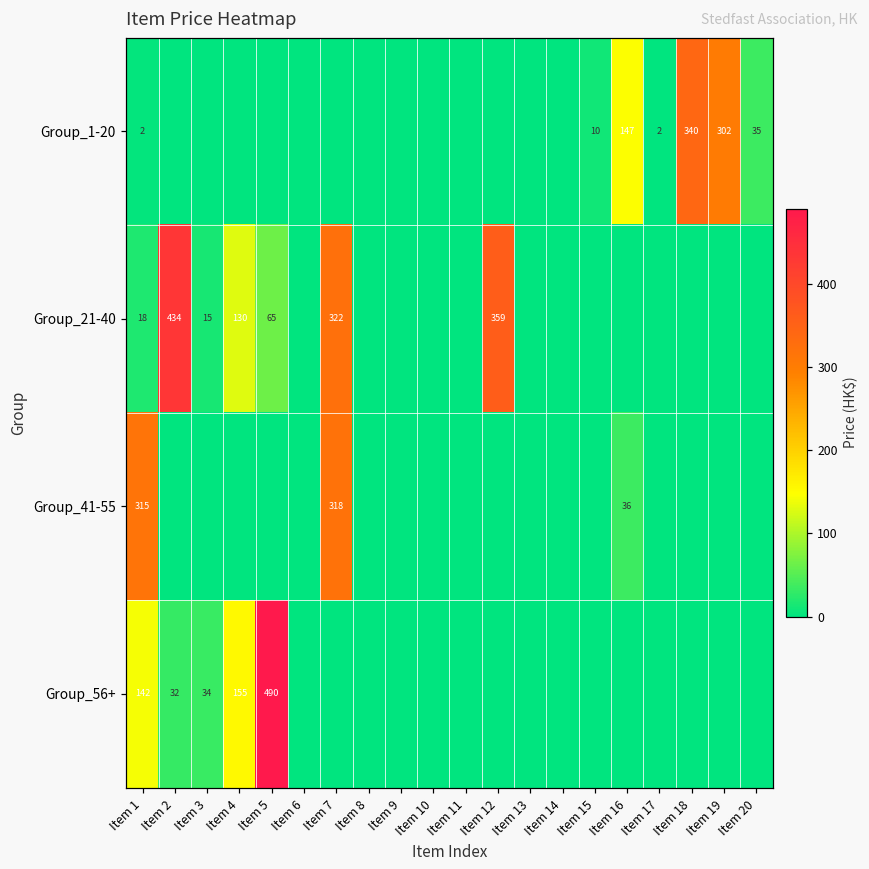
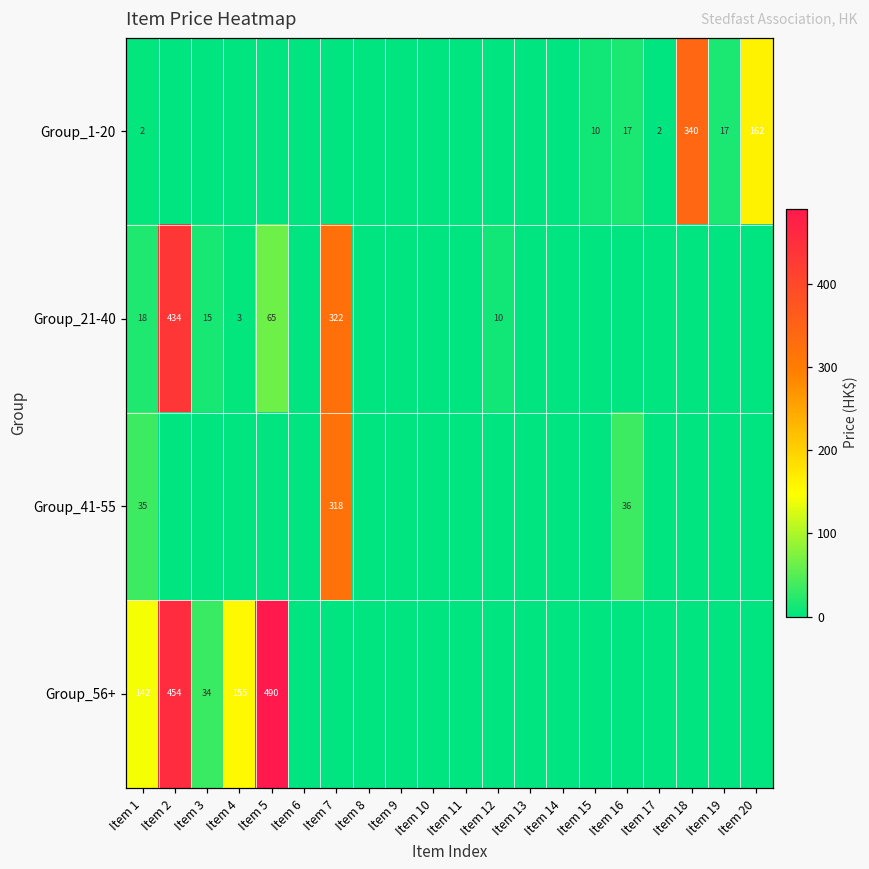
  {
    "Group_1-20": {
      "Item 1": 2,
      "Item 15": 10,
-     "Item 16": 147,
+     "Item 16": 17,
      "Item 17": 2,
      "Item 18": 340,
-     "Item 19": 302,
-     "Item 20": 35
+     "Item 19": 17,
+     "Item 20": 162
    },
    "Group_21-40": {
      "Item 1": 18,
      "Item 2": 434,
      "Item 3": 15,
-     "Item 4": 130,
+     "Item 4": 3,
      "Item 5": 65,
      "Item 7": 322,
-     "Item 12": 359
+     "Item 12": 10
    },
    "Group_41-55": {
-     "Item 1": 315,
+     "Item 1": 35,
      "Item 7": 318,
      "Item 16": 36
    },
    "Group_56+": {
      "Item 1": 142,
-     "Item 2": 32,
+     "Item 2": 454,
      "Item 3": 34,
      "Item 4": 155,
      "Item 5": 490
    }
  }
